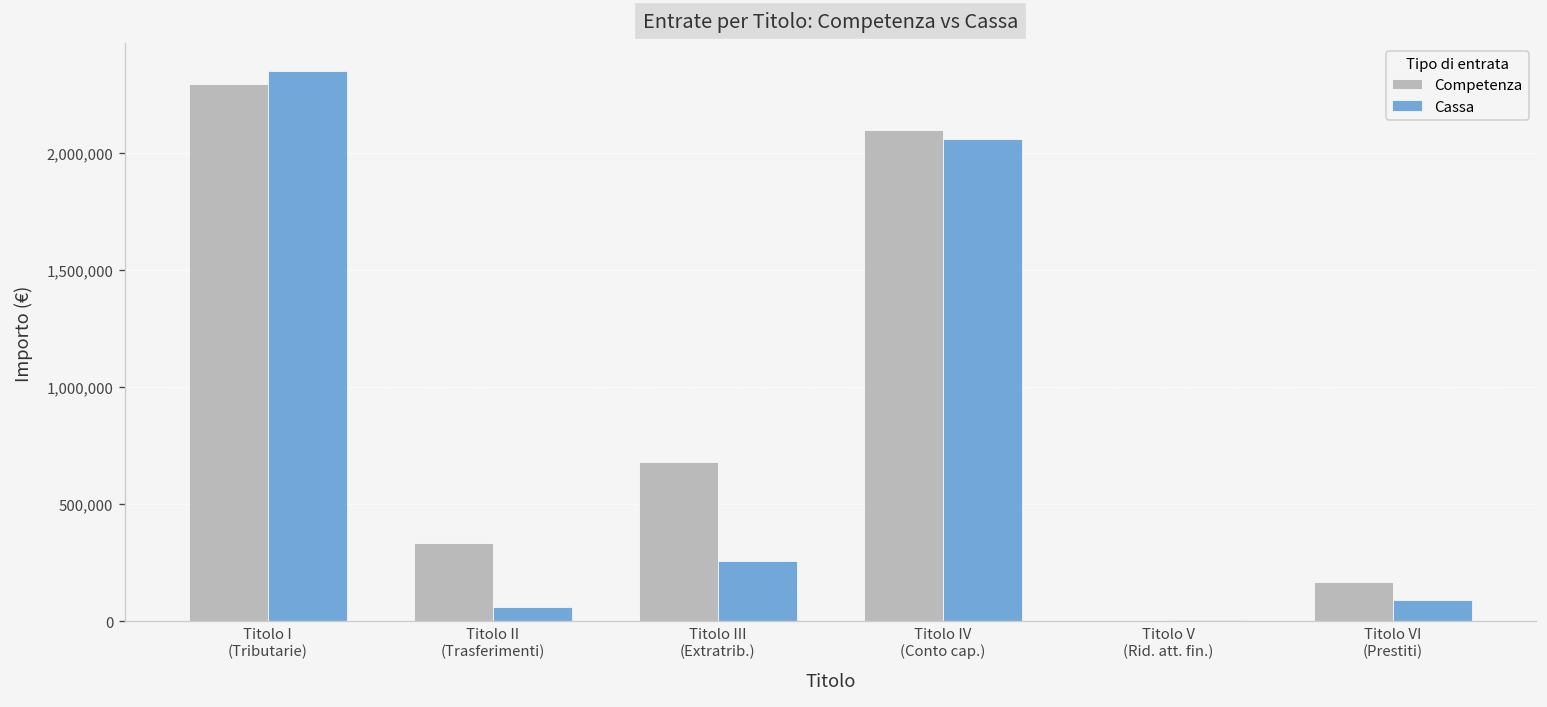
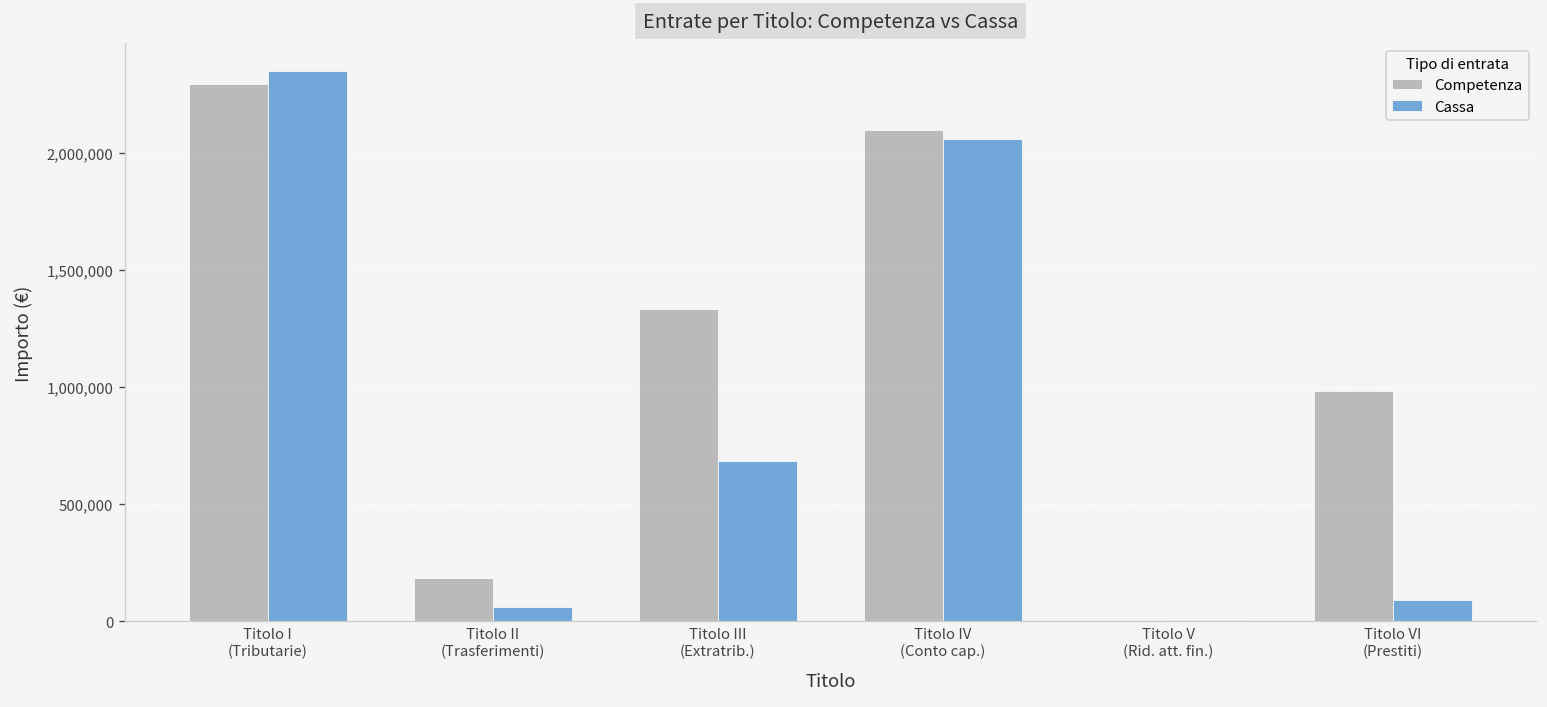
  {
    "Competenza": {
      "Titolo I (Tributarie)": "2,290,000",
-     "Titolo II (Trasferimenti)": "330,000",
-     "Titolo III (Extratrib.)": "680,000",
+     "Titolo II (Trasferimenti)": "180,000",
+     "Titolo III (Extratrib.)": "1,330,000",
      "Titolo IV (Conto cap.)": "2,100,000",
-     "Titolo VI (Prestiti)": "170,000"
+     "Titolo VI (Prestiti)": "980,000"
    },
    "Cassa": {
      "Titolo I (Tributarie)": "2,350,000",
      "Titolo II (Trasferimenti)": "60,000",
-     "Titolo III (Extratrib.)": "260,000",
+     "Titolo III (Extratrib.)": "680,000",
      "Titolo IV (Conto cap.)": "2,060,000",
      "Titolo VI (Prestiti)": "90,000"
    }
  }
